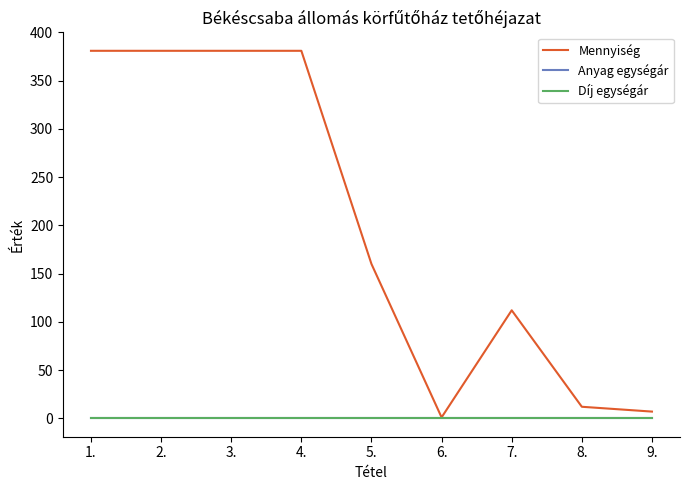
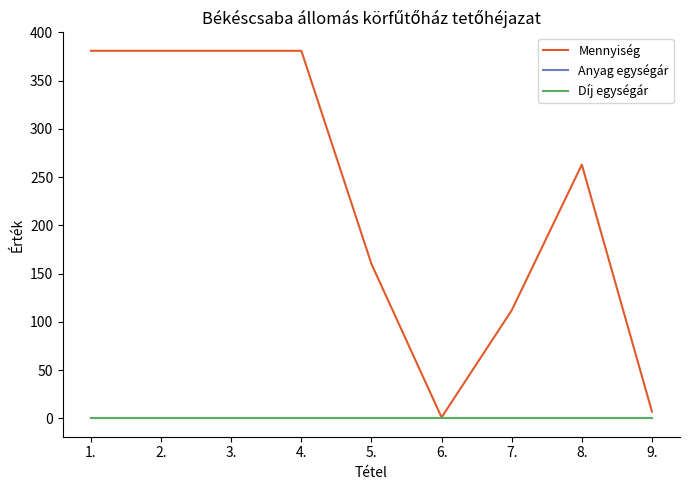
  {
    "Mennyiség": {
      "1.": 380,
      "2.": 380,
      "3.": 380,
      "4.": 380,
      "5.": 160,
      "7.": 110,
-     "8.": 10,
+     "8.": 260,
      "9.": 10
    },
    "Díj egységár": {
      "1.": 0,
      "2.": 0,
      "3.": 0,
      "4.": 0,
      "5.": 0,
      "7.": 0,
      "8.": 0,
      "9.": 0
    }
  }
